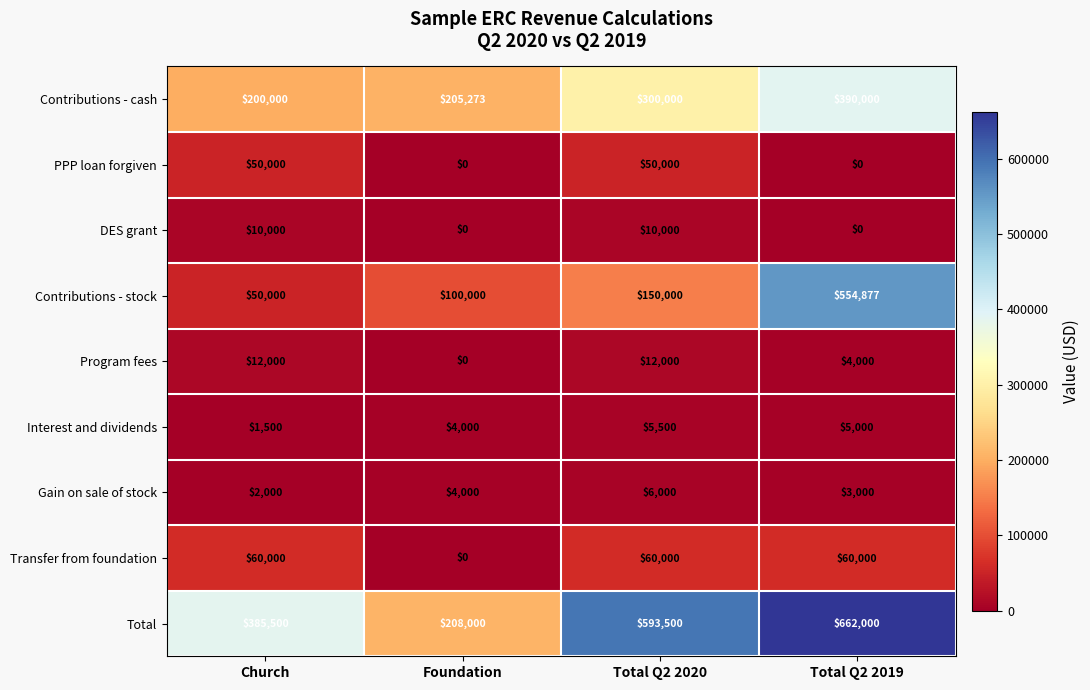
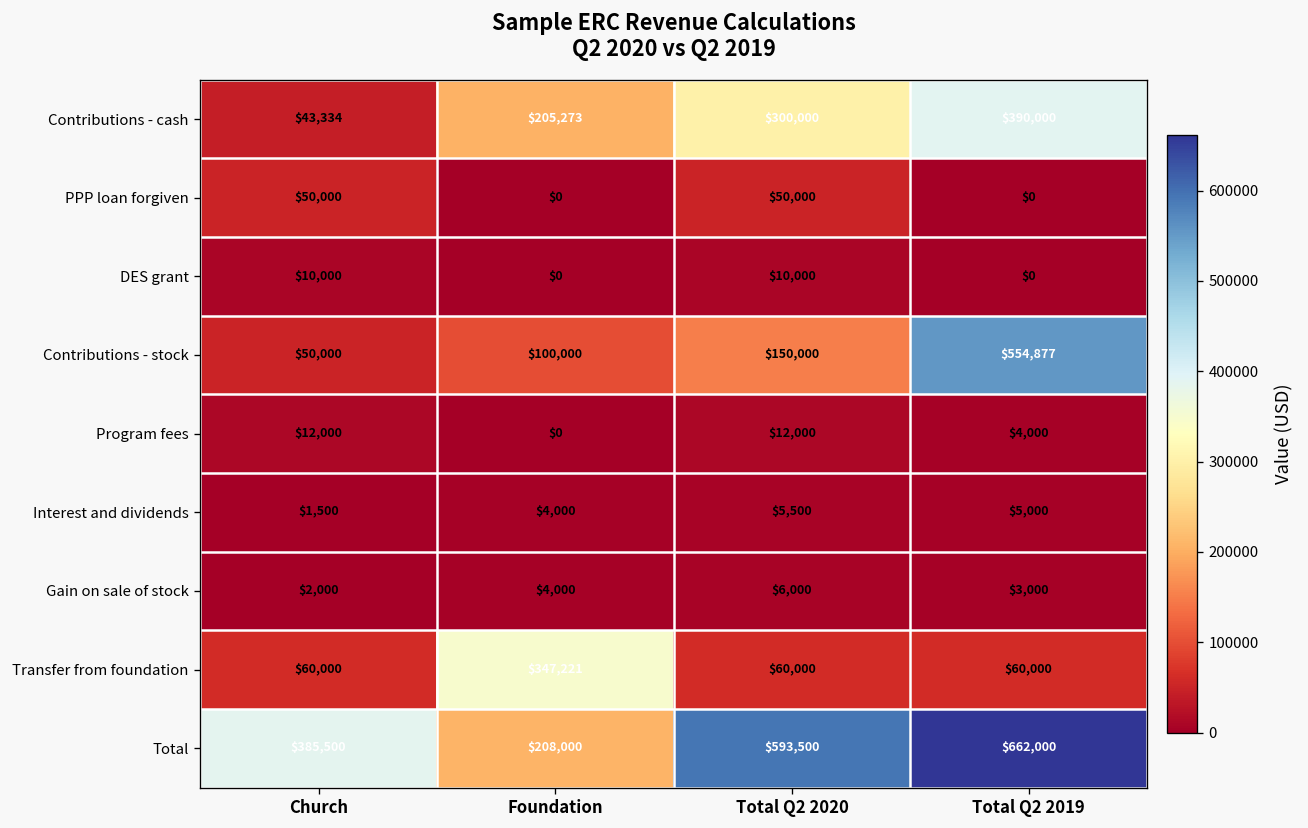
  {
    "Contributions - cash": {
-     "Church": "$200,000",
+     "Church": "$43,334",
      "Foundation": "$205,273",
      "Total Q2 2020": "$300,000"
    },
    "PPP loan forgiven": {
      "Church": "$50,000",
      "Foundation": "$0",
      "Total Q2 2020": "$50,000",
      "Total Q2 2019": "$0"
    },
    "DES grant": {
      "Church": "$10,000",
      "Foundation": "$0",
      "Total Q2 2020": "$10,000",
      "Total Q2 2019": "$0"
    },
    "Contributions - stock": {
      "Church": "$50,000",
      "Foundation": "$100,000",
      "Total Q2 2020": "$150,000",
      "Total Q2 2019": "$554,877"
    },
    "Program fees": {
      "Church": "$12,000",
      "Foundation": "$0",
      "Total Q2 2020": "$12,000",
      "Total Q2 2019": "$4,000"
    },
    "Interest and dividends": {
      "Church": "$1,500",
      "Foundation": "$4,000",
      "Total Q2 2020": "$5,500",
      "Total Q2 2019": "$5,000"
    },
    "Gain on sale of stock": {
      "Church": "$2,000",
      "Foundation": "$4,000",
      "Total Q2 2020": "$6,000",
      "Total Q2 2019": "$3,000"
    },
    "Transfer from foundation": {
      "Church": "$60,000",
-     "Foundation": "$0",
+     "Foundation": "$347,221",
      "Total Q2 2020": "$60,000",
      "Total Q2 2019": "$60,000"
    },
    "Total": {
      "Foundation": "$208,000",
      "Total Q2 2020": "$593,500",
      "Total Q2 2019": "$662,000"
    }
  }
